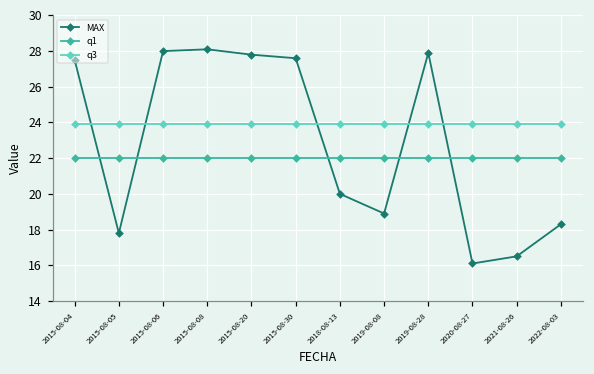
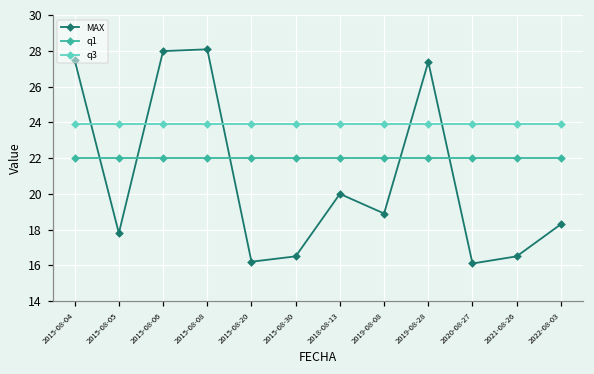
  {
    "MAX": {
      "2015-08-05": 17.8,
      "2015-08-06": 28.0,
      "2015-08-08": 28.1,
-     "2015-08-20": 27.8,
-     "2015-08-30": 27.6,
+     "2015-08-20": 16.2,
+     "2015-08-30": 16.5,
      "2018-08-13": 20.0,
      "2019-08-08": 18.9,
-     "2019-08-28": 27.9,
+     "2019-08-28": 27.4,
      "2020-08-27": 16.1,
      "2021-08-26": 16.5,
      "2022-08-03": 18.3
    }
  }
